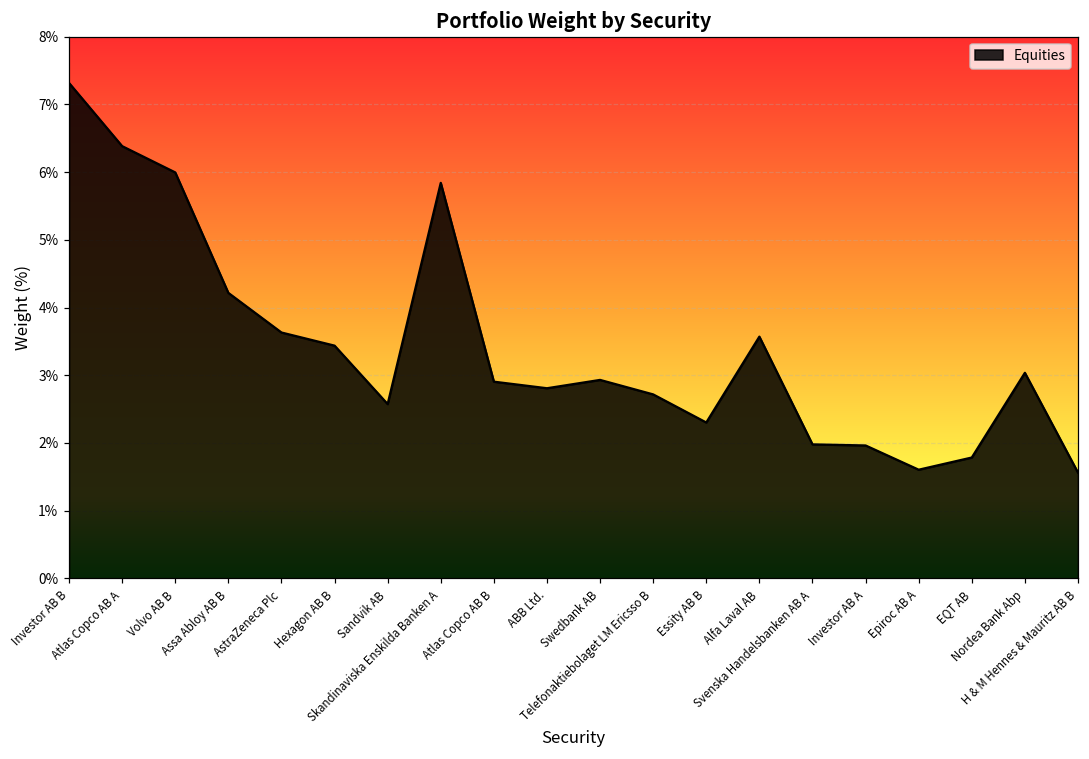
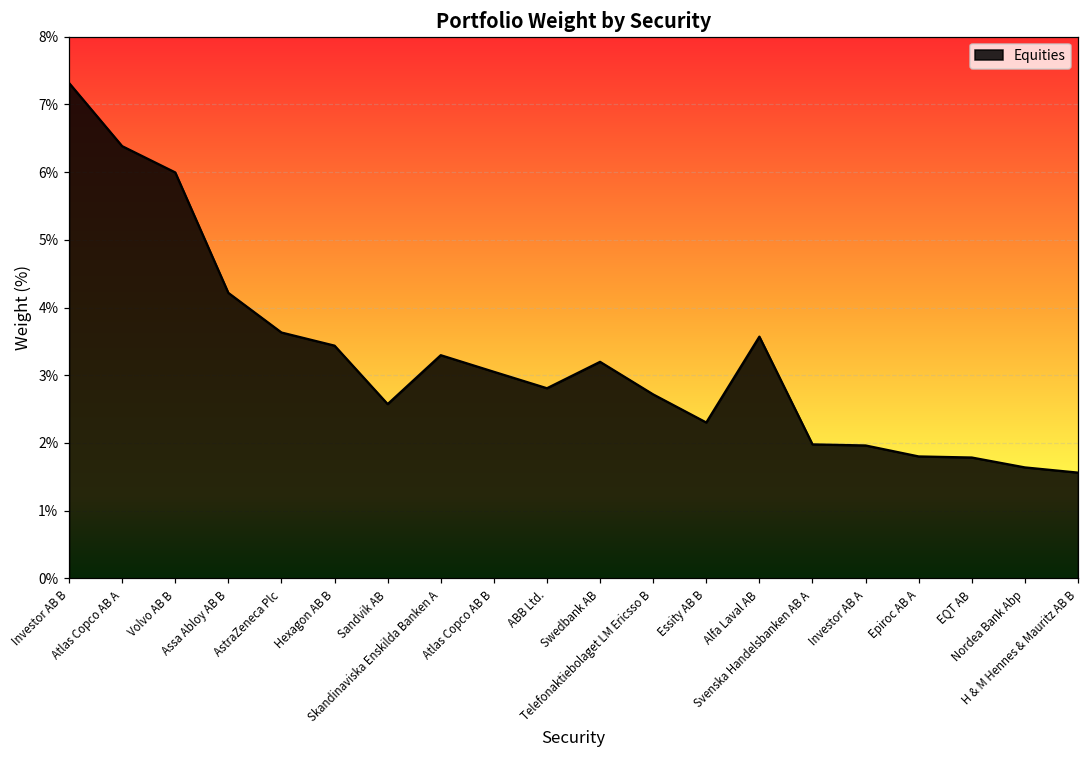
  {
    "Investor AB B": "7.3%",
    "Atlas Copco AB A": "6.4%",
    "Volvo AB B": "6.0%",
    "Assa Abloy AB B": "4.2%",
    "AstraZeneca Plc": "3.6%",
    "Hexagon AB B": "3.4%",
    "Sandvik AB": "2.6%",
-   "Skandinaviska Enskilda Banken A": "5.8%",
-   "Atlas Copco AB B": "2.9%",
+   "Skandinaviska Enskilda Banken A": "3.3%",
+   "Atlas Copco AB B": "3.1%",
    "ABB Ltd.": "2.8%",
-   "Swedbank AB": "2.9%",
+   "Swedbank AB": "3.2%",
    "Telefonaktiebolaget LM Ericsso B": "2.7%",
    "Essity AB B": "2.3%",
    "Alfa Laval AB": "3.6%",
    "Svenska Handelsbanken AB A": "2.0%",
    "Investor AB A": "2.0%",
-   "Epiroc AB A": "1.6%",
+   "Epiroc AB A": "1.8%",
    "EQT AB": "1.8%",
-   "Nordea Bank Abp": "3.0%",
+   "Nordea Bank Abp": "1.6%",
    "H & M Hennes & Mauritz AB B": "1.6%"
  }
